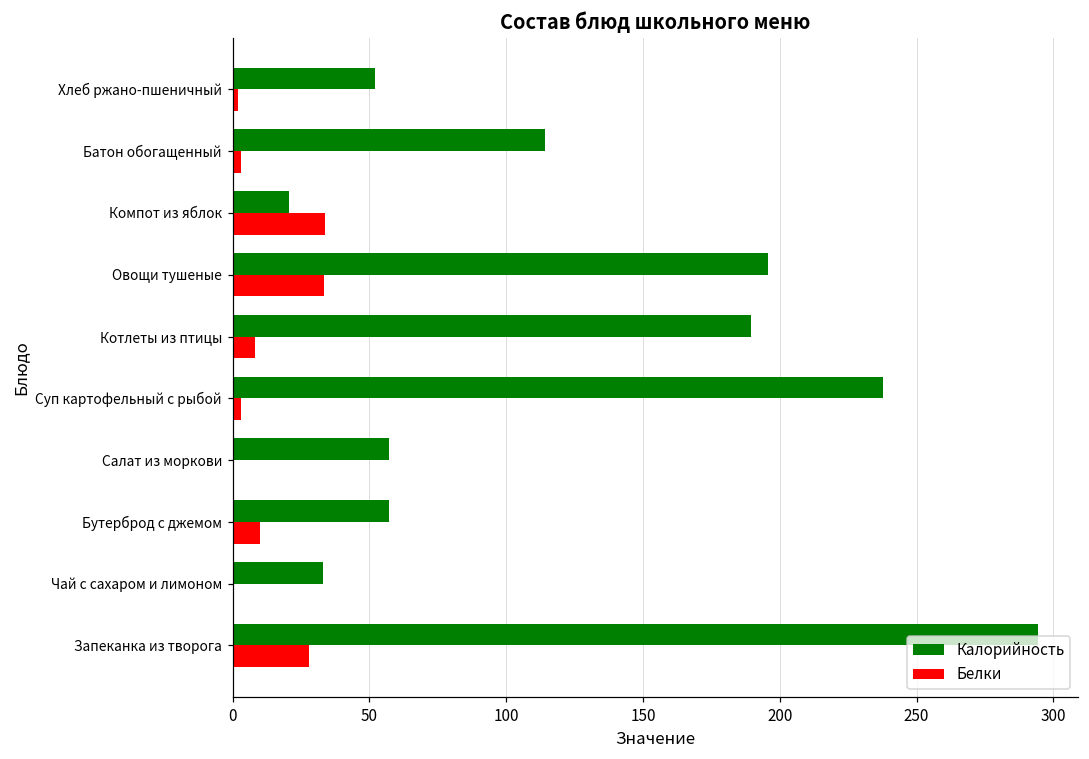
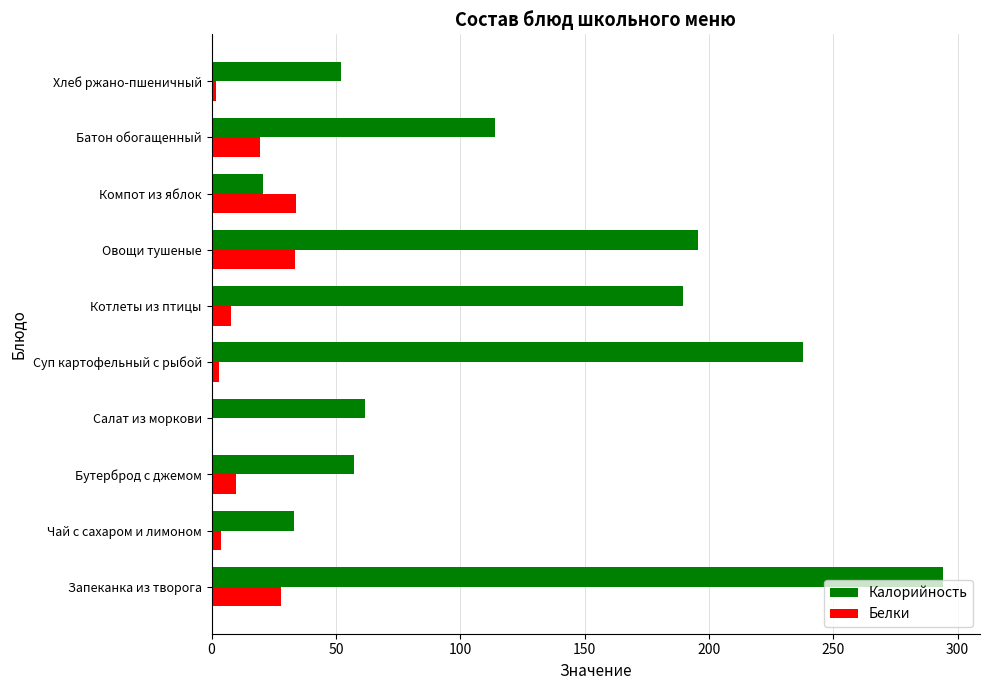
  {
    "Калорийность": {
      "Хлеб ржано-пшеничный": 52,
      "Батон обогащенный": 114,
      "Компот из яблок": 21,
      "Овощи тушеные": 196,
      "Котлеты из птицы": 190,
      "Суп картофельный с рыбой": 238,
-     "Салат из моркови": 57,
+     "Салат из моркови": 62,
      "Бутерброд с джемом": 57,
      "Чай с сахаром и лимоном": 33,
      "Запеканка из творога": 294
    },
    "Белки": {
      "Хлеб ржано-пшеничный": 2,
-     "Батон обогащенный": 3,
+     "Батон обогащенный": 19,
      "Компот из яблок": 34,
      "Овощи тушеные": 34,
      "Котлеты из птицы": 8,
      "Суп картофельный с рыбой": 3,
      "Бутерброд с джемом": 10,
-     "Чай с сахаром и лимоном": 0,
+     "Чай с сахаром и лимоном": 4,
      "Запеканка из творога": 28
    }
  }
